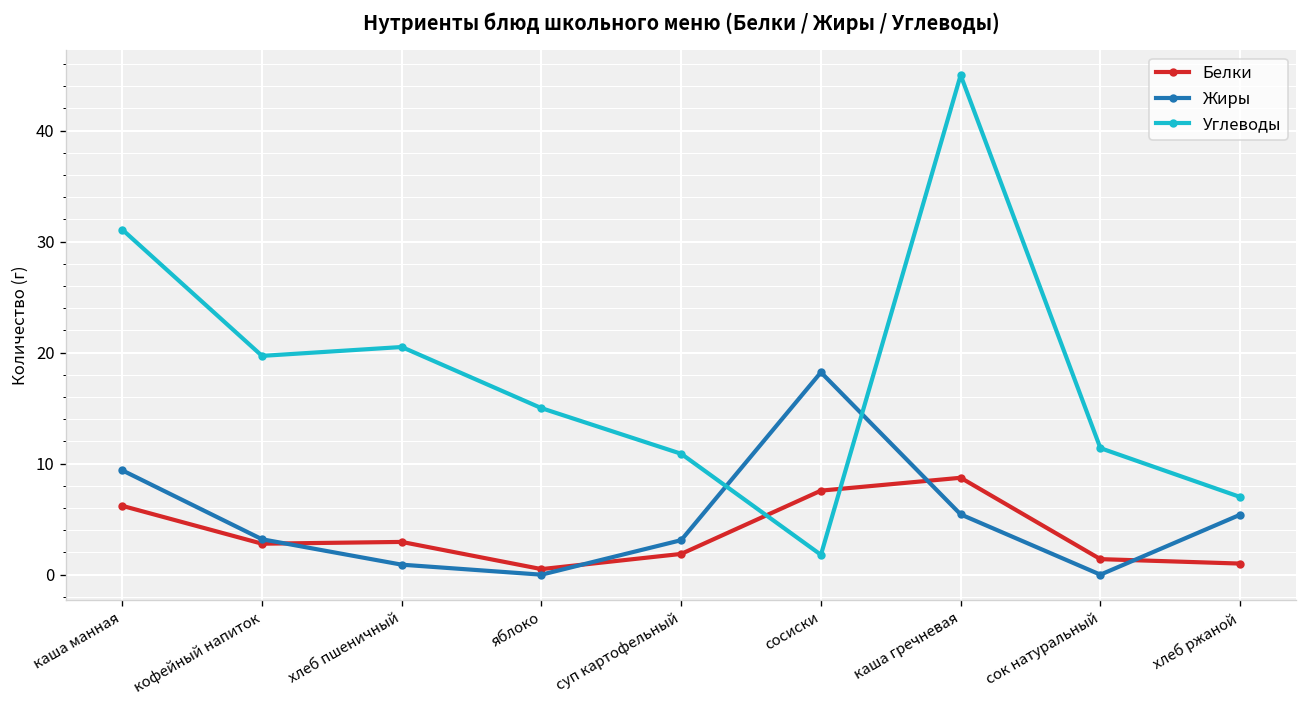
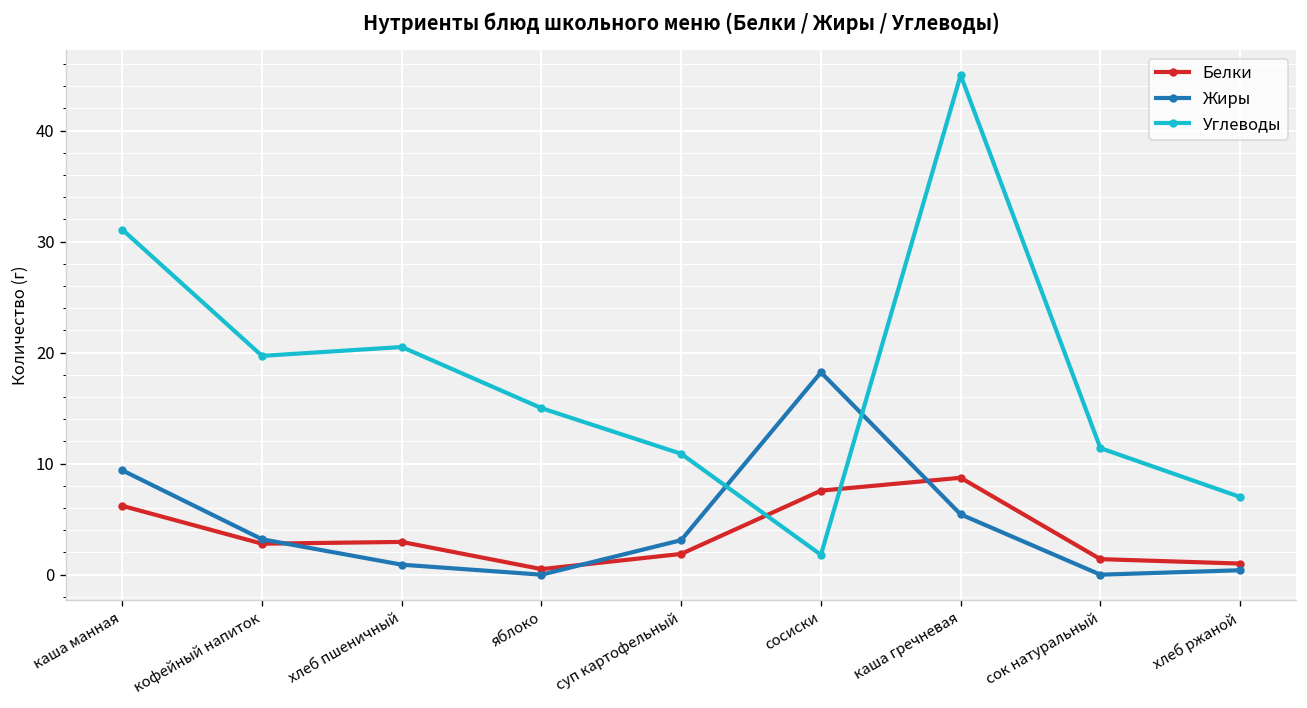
  {
    "Белки": {
      "каша манная": 6,
      "кофейный напиток": 3,
      "хлеб пшеничный": 3,
      "яблоко": 1,
      "суп картофельный": 2,
      "сосиски": 8,
      "каша гречневая": 9,
      "сок натуральный": 1,
      "хлеб ржаной": 1
    },
    "Жиры": {
      "каша манная": 9,
      "кофейный напиток": 3,
      "хлеб пшеничный": 1,
      "яблоко": 0,
      "суп картофельный": 3,
      "сосиски": 18,
      "каша гречневая": 5,
      "сок натуральный": 0,
-     "хлеб ржаной": 5
+     "хлеб ржаной": 0
    },
    "Углеводы": {
      "каша манная": 31,
      "кофейный напиток": 20,
      "хлеб пшеничный": 21,
      "яблоко": 15,
      "суп картофельный": 11,
      "сосиски": 2,
      "каша гречневая": 45,
      "сок натуральный": 11,
      "хлеб ржаной": 7
    }
  }
